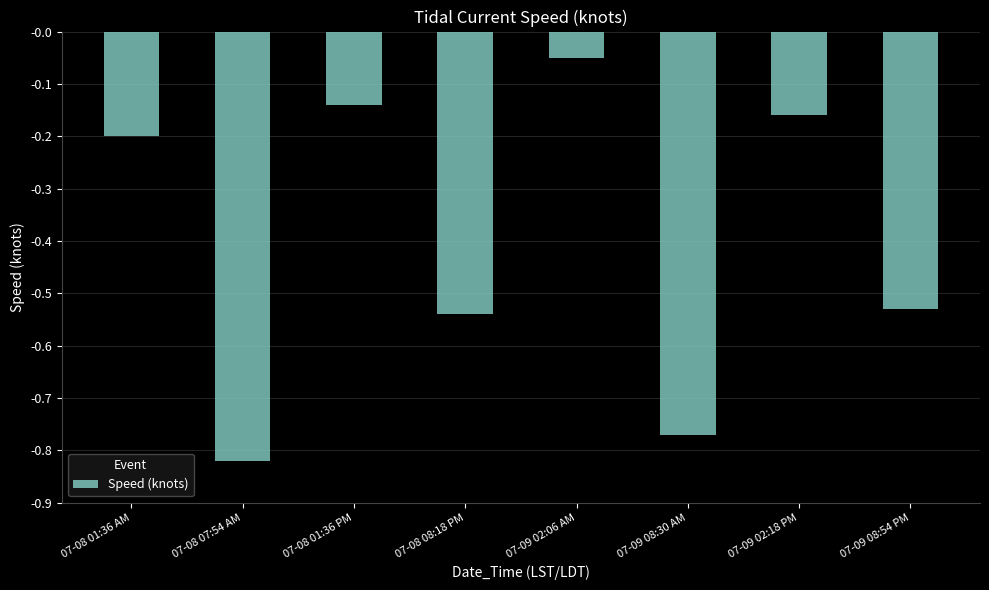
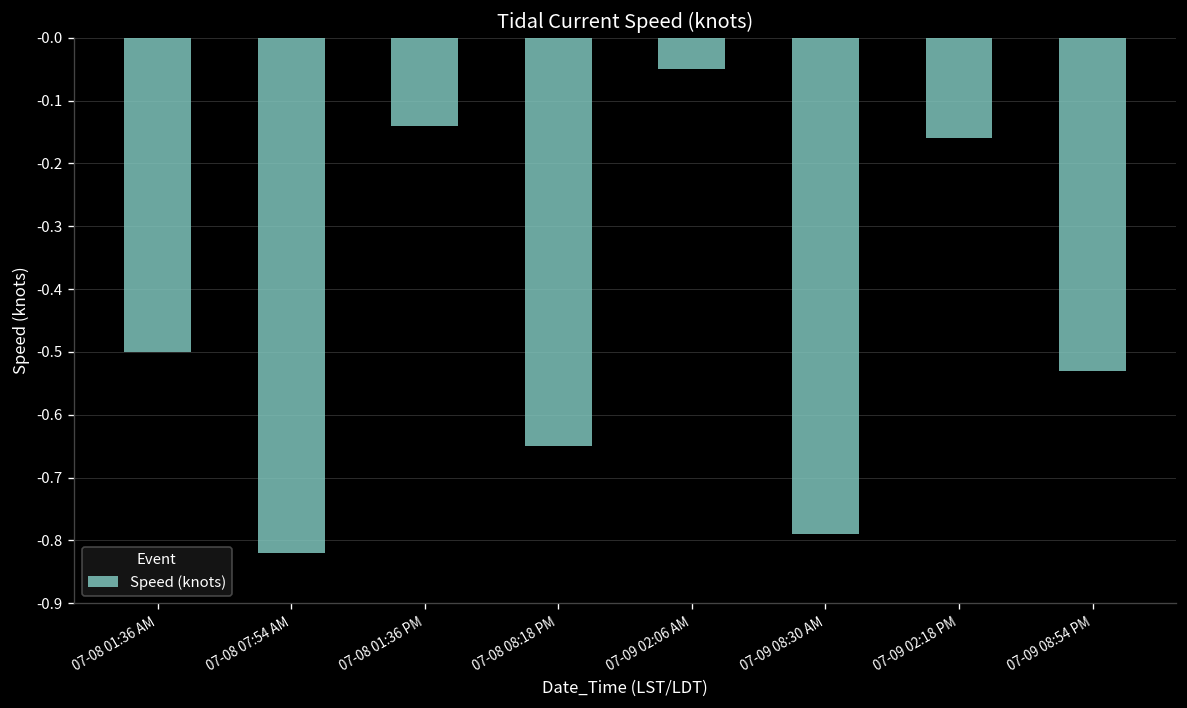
  {
-   "07-08 01:36 AM": -0.2,
+   "07-08 01:36 AM": -0.5,
    "07-08 07:54 AM": -0.82,
    "07-08 01:36 PM": -0.14,
-   "07-08 08:18 PM": -0.54,
+   "07-08 08:18 PM": -0.65,
    "07-09 02:06 AM": -0.05,
-   "07-09 08:30 AM": -0.77,
+   "07-09 08:30 AM": -0.79,
    "07-09 02:18 PM": -0.16,
    "07-09 08:54 PM": -0.53
  }
